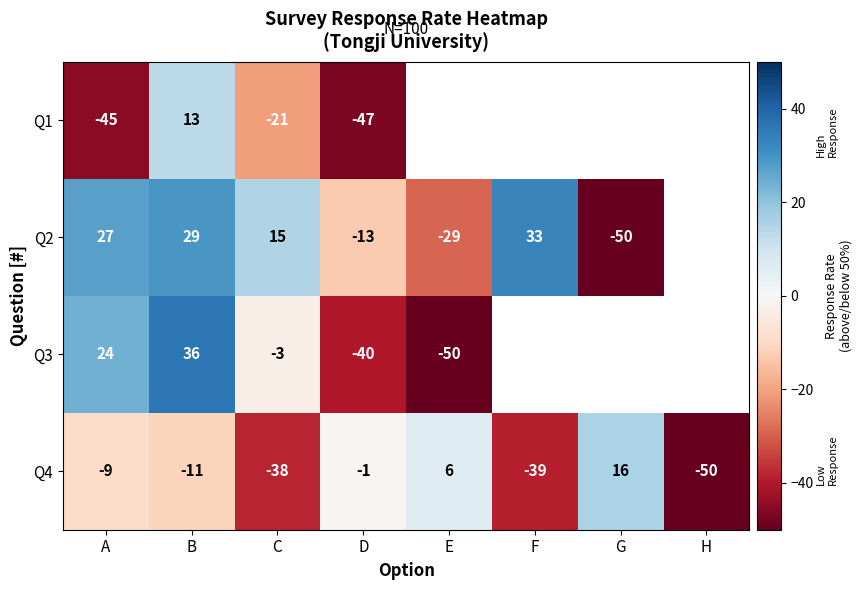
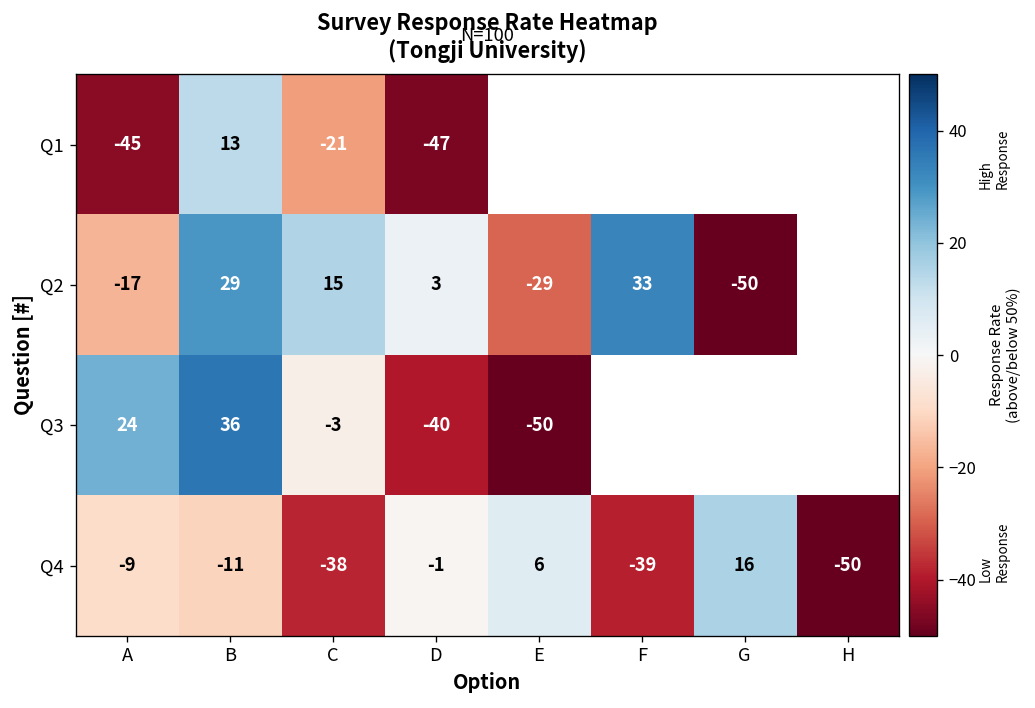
  {
    "Q1": {
      "A": -45,
      "B": 13,
      "C": -21,
      "D": -47
    },
    "Q2": {
-     "A": 27,
+     "A": -17,
      "B": 29,
      "C": 15,
-     "D": -13,
+     "D": 3,
      "E": -29,
      "F": 33,
      "G": -50
    },
    "Q3": {
      "A": 24,
      "B": 36,
      "C": -3,
      "D": -40,
      "E": -50
    },
    "Q4": {
      "A": -9,
      "B": -11,
      "C": -38,
      "D": -1,
      "E": 6,
      "F": -39,
      "G": 16,
      "H": -50
    }
  }
